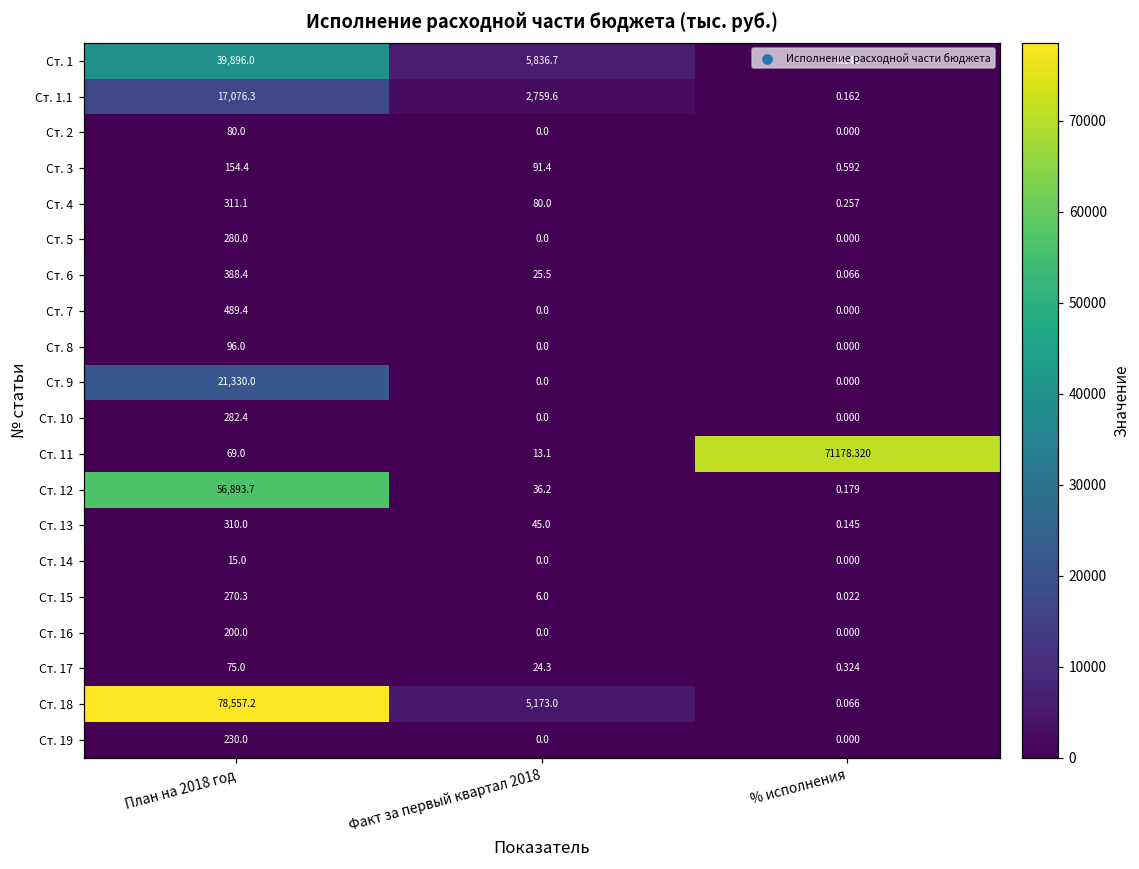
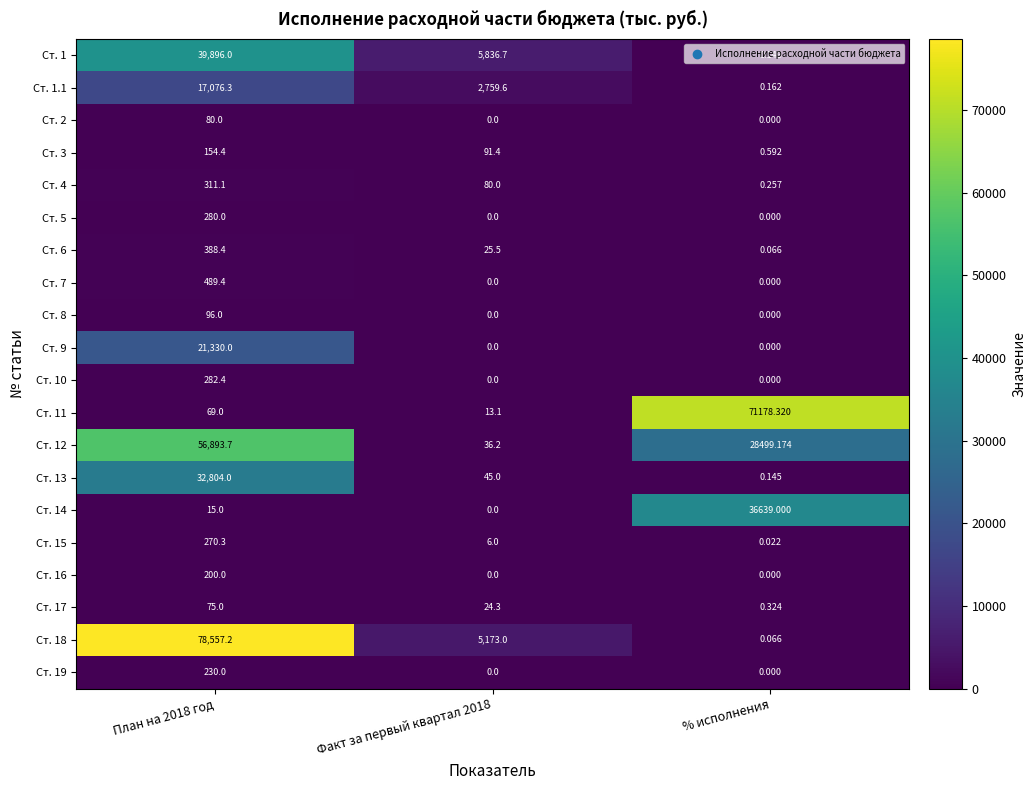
  {
    "Ст. 1": {
      "План на 2018 год": "39,896.0",
      "Факт за первый квартал 2018": "5,836.7"
    },
    "Ст. 1.1": {
      "План на 2018 год": "17,076.3",
      "Факт за первый квартал 2018": "2,759.6",
      "% исполнения": "0.162"
    },
    "Ст. 2": {
      "План на 2018 год": "80.0",
      "Факт за первый квартал 2018": "0.0",
      "% исполнения": "0.000"
    },
    "Ст. 3": {
      "План на 2018 год": "154.4",
      "Факт за первый квартал 2018": "91.4",
      "% исполнения": "0.592"
    },
    "Ст. 4": {
      "План на 2018 год": "311.1",
      "Факт за первый квартал 2018": "80.0",
      "% исполнения": "0.257"
    },
    "Ст. 5": {
      "План на 2018 год": "280.0",
      "Факт за первый квартал 2018": "0.0",
      "% исполнения": "0.000"
    },
    "Ст. 6": {
      "План на 2018 год": "388.4",
      "Факт за первый квартал 2018": "25.5",
      "% исполнения": "0.066"
    },
    "Ст. 7": {
      "План на 2018 год": "489.4",
      "Факт за первый квартал 2018": "0.0",
      "% исполнения": "0.000"
    },
    "Ст. 8": {
      "План на 2018 год": "96.0",
      "Факт за первый квартал 2018": "0.0",
      "% исполнения": "0.000"
    },
    "Ст. 9": {
      "План на 2018 год": "21,330.0",
      "Факт за первый квартал 2018": "0.0",
      "% исполнения": "0.000"
    },
    "Ст. 10": {
      "План на 2018 год": "282.4",
      "Факт за первый квартал 2018": "0.0",
      "% исполнения": "0.000"
    },
    "Ст. 11": {
      "План на 2018 год": "69.0",
      "Факт за первый квартал 2018": "13.1",
      "% исполнения": "71178.320"
    },
    "Ст. 12": {
      "План на 2018 год": "56,893.7",
      "Факт за первый квартал 2018": "36.2",
-     "% исполнения": "0.179"
+     "% исполнения": "28499.174"
    },
    "Ст. 13": {
-     "План на 2018 год": "310.0",
+     "План на 2018 год": "32,804.0",
      "Факт за первый квартал 2018": "45.0",
      "% исполнения": "0.145"
    },
    "Ст. 14": {
      "План на 2018 год": "15.0",
      "Факт за первый квартал 2018": "0.0",
-     "% исполнения": "0.000"
+     "% исполнения": "36639.000"
    },
    "Ст. 15": {
      "План на 2018 год": "270.3",
      "Факт за первый квартал 2018": "6.0",
      "% исполнения": "0.022"
    },
    "Ст. 16": {
      "План на 2018 год": "200.0",
      "Факт за первый квартал 2018": "0.0",
      "% исполнения": "0.000"
    },
    "Ст. 17": {
      "План на 2018 год": "75.0",
      "Факт за первый квартал 2018": "24.3",
      "% исполнения": "0.324"
    },
    "Ст. 18": {
      "План на 2018 год": "78,557.2",
      "Факт за первый квартал 2018": "5,173.0",
      "% исполнения": "0.066"
    },
    "Ст. 19": {
      "План на 2018 год": "230.0",
      "Факт за первый квартал 2018": "0.0",
      "% исполнения": "0.000"
    }
  }
